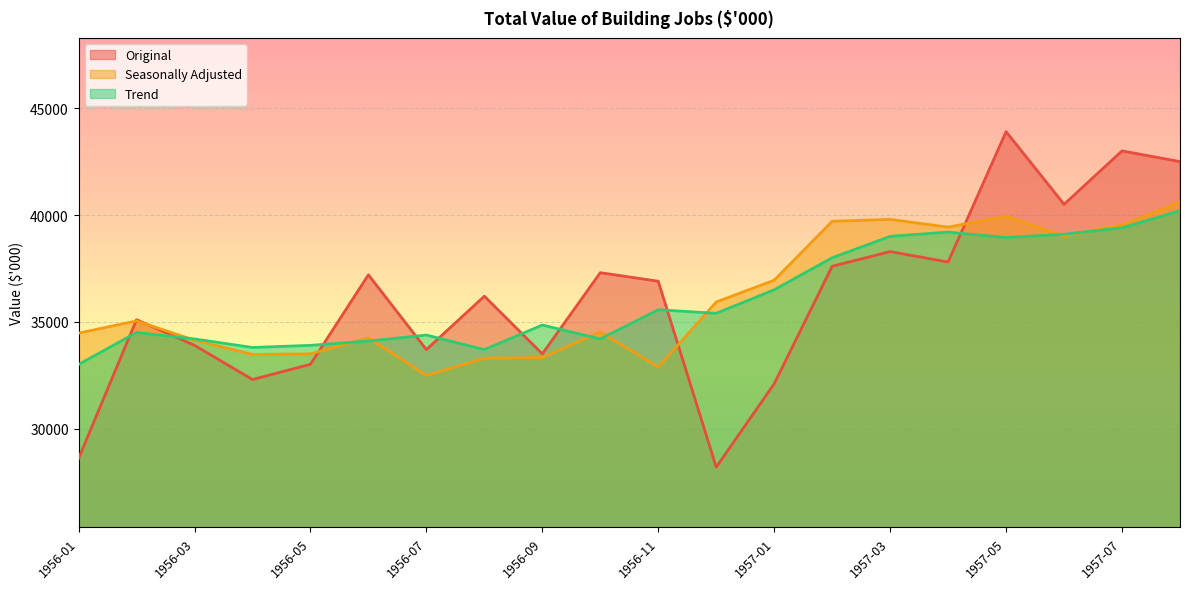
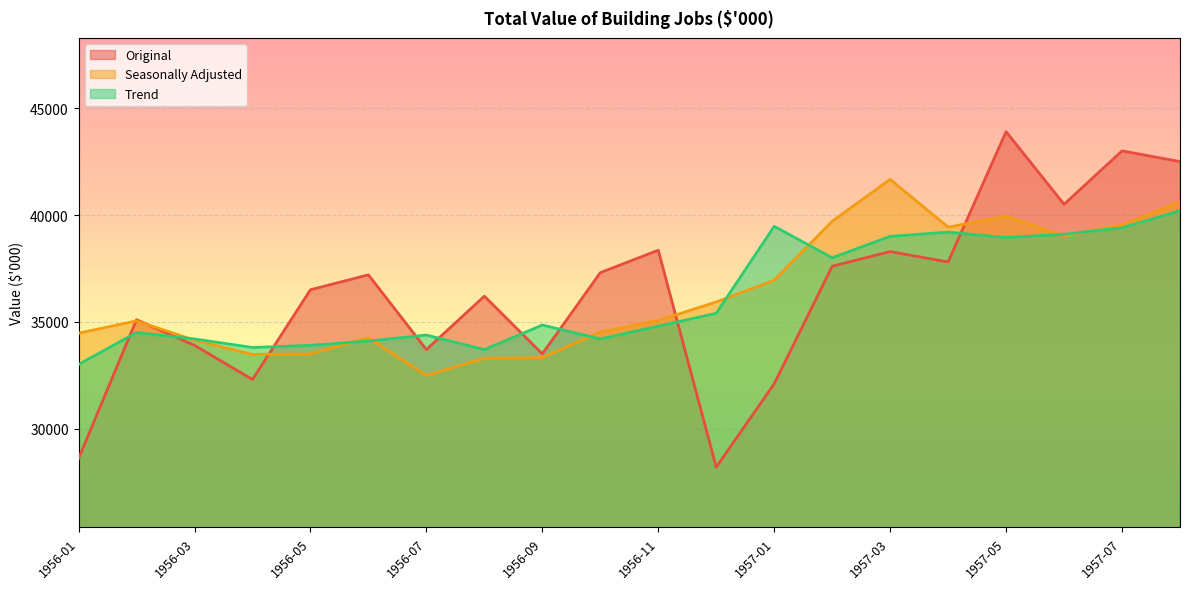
  {
    "Original": {
      "1956-01": 28600,
      "1956-03": 33900,
-     "1956-05": 33000,
+     "1956-05": 36500,
      "1956-07": 33700,
      "1956-09": 33500,
-     "1956-11": 36900,
+     "1956-11": 38400,
      "1957-01": 32100,
      "1957-03": 38300,
      "1957-05": 43900,
      "1957-07": 43000
    },
    "Seasonally Adjusted": {
      "1956-01": 34500,
      "1956-05": 33500,
      "1956-07": 32500,
      "1956-09": 33300,
-     "1956-11": 32900,
+     "1956-11": 35100,
      "1957-01": 36900,
-     "1957-03": 39800,
+     "1957-03": 41700,
      "1957-05": 39900,
      "1957-07": 39500
    },
    "Trend": {
      "1956-01": 33000,
      "1956-05": 33900,
      "1956-07": 34400,
      "1956-09": 34900,
-     "1956-11": 35600,
-     "1957-01": 36500,
+     "1956-11": 34800,
+     "1957-01": 39500,
      "1957-03": 39000,
      "1957-05": 38900,
      "1957-07": 39400
    }
  }
